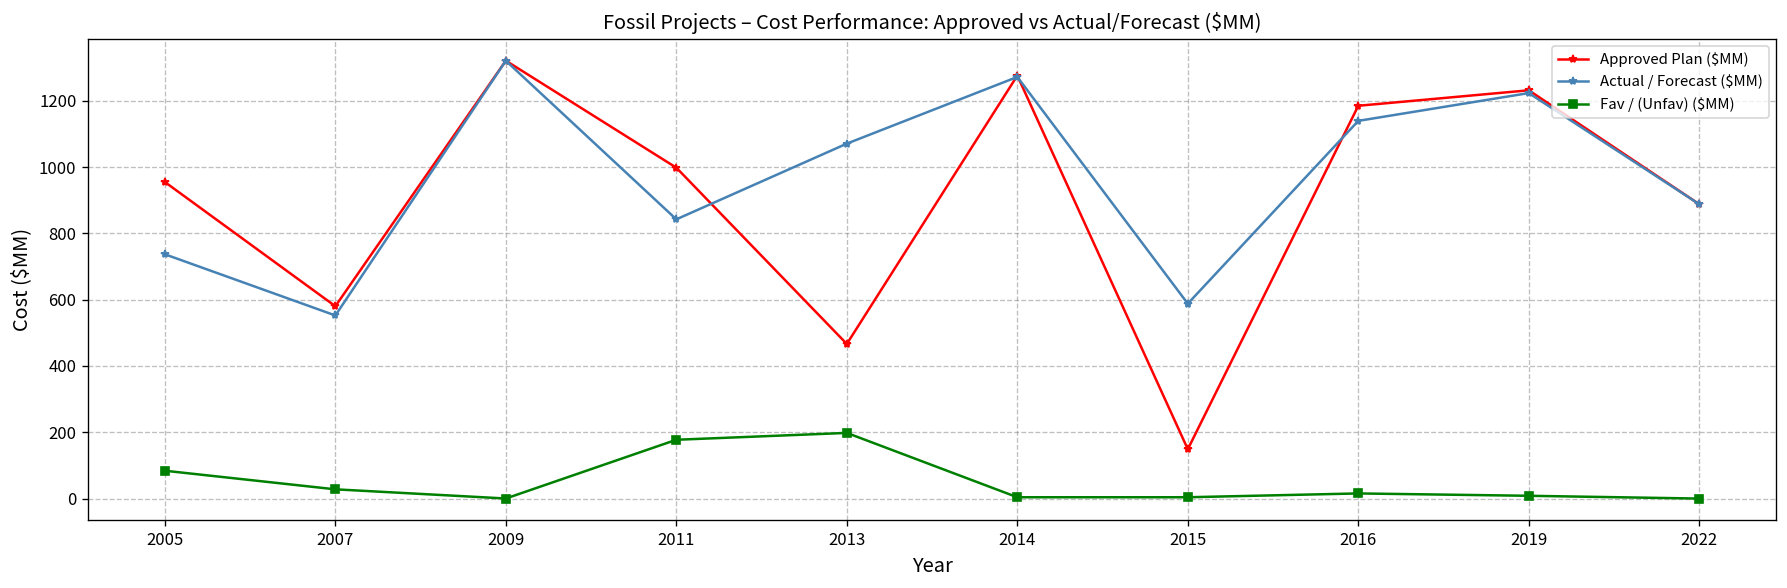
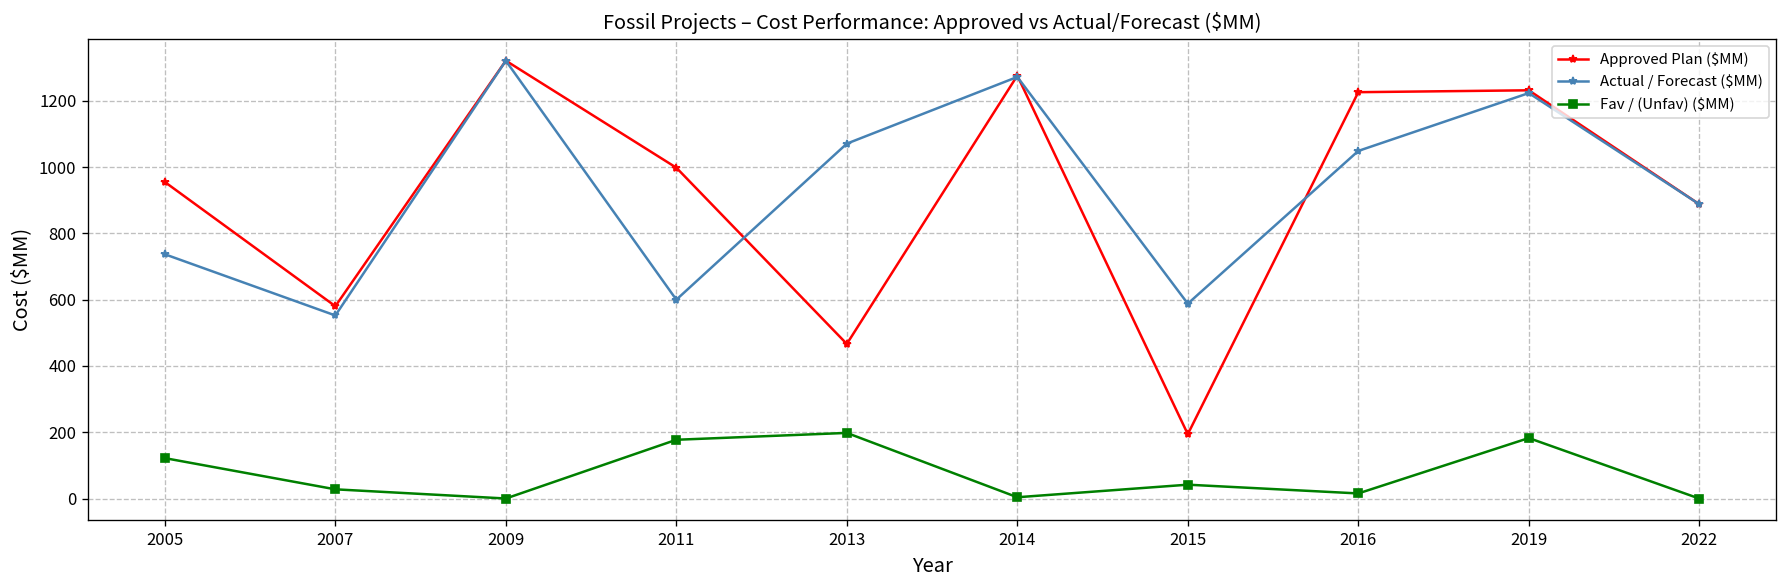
  {
    "Approved Plan ($MM)": {
      "2005": 960,
      "2007": 580,
      "2011": 1000,
      "2013": 470,
-     "2015": 150,
-     "2016": 1190
+     "2015": 190,
+     "2016": 1230
    },
    "Actual / Forecast ($MM)": {
      "2005": 740,
      "2007": 550,
-     "2011": 840,
+     "2011": 600,
      "2013": 1070,
      "2015": 590,
-     "2016": 1140
+     "2016": 1050
    },
    "Fav / (Unfav) ($MM)": {
-     "2005": 80,
+     "2005": 120,
      "2007": 30,
      "2009": 0,
      "2011": 180,
      "2013": 200,
      "2014": 0,
-     "2015": 0,
+     "2015": 40,
      "2016": 20,
-     "2019": 10,
+     "2019": 180,
      "2022": 0
    }
  }
